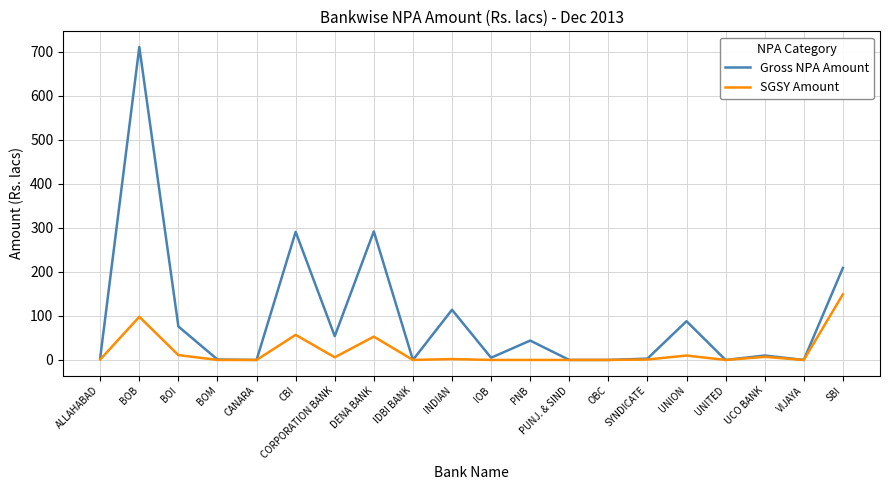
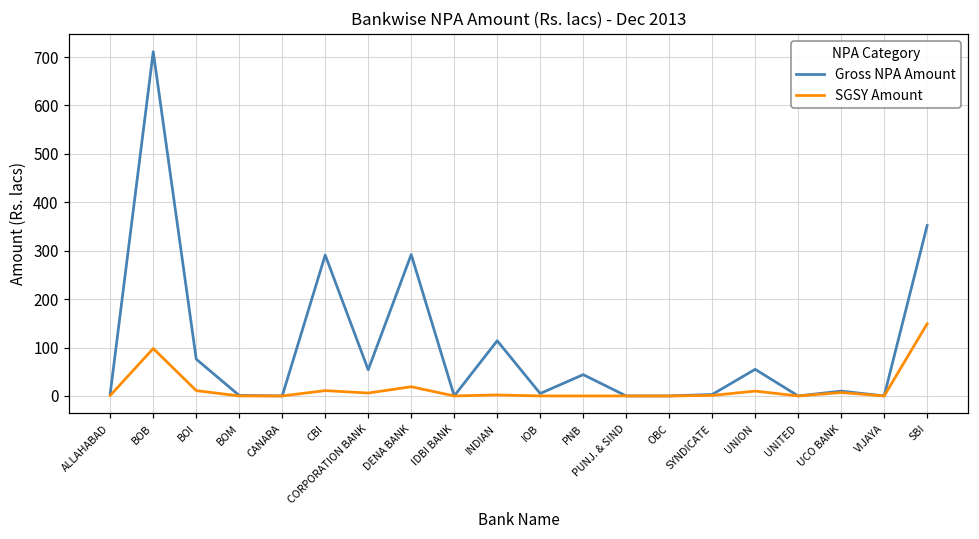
  {
    "Gross NPA Amount": {
      "BOB": 710,
      "BOI": 80,
      "CBI": 290,
      "CORPORATION BANK": 50,
      "DENA BANK": 290,
      "INDIAN": 110,
      "PNB": 40,
-     "UNION": 90,
-     "SBI": 210
+     "UNION": 60,
+     "SBI": 350
    },
    "SGSY Amount": {
      "BOB": 100,
      "BOI": 10,
-     "CBI": 60,
+     "CBI": 10,
      "CORPORATION BANK": 10,
-     "DENA BANK": 50,
+     "DENA BANK": 20,
      "INDIAN": 0,
      "PNB": 0,
      "UNION": 10,
      "SBI": 150
    }
  }
